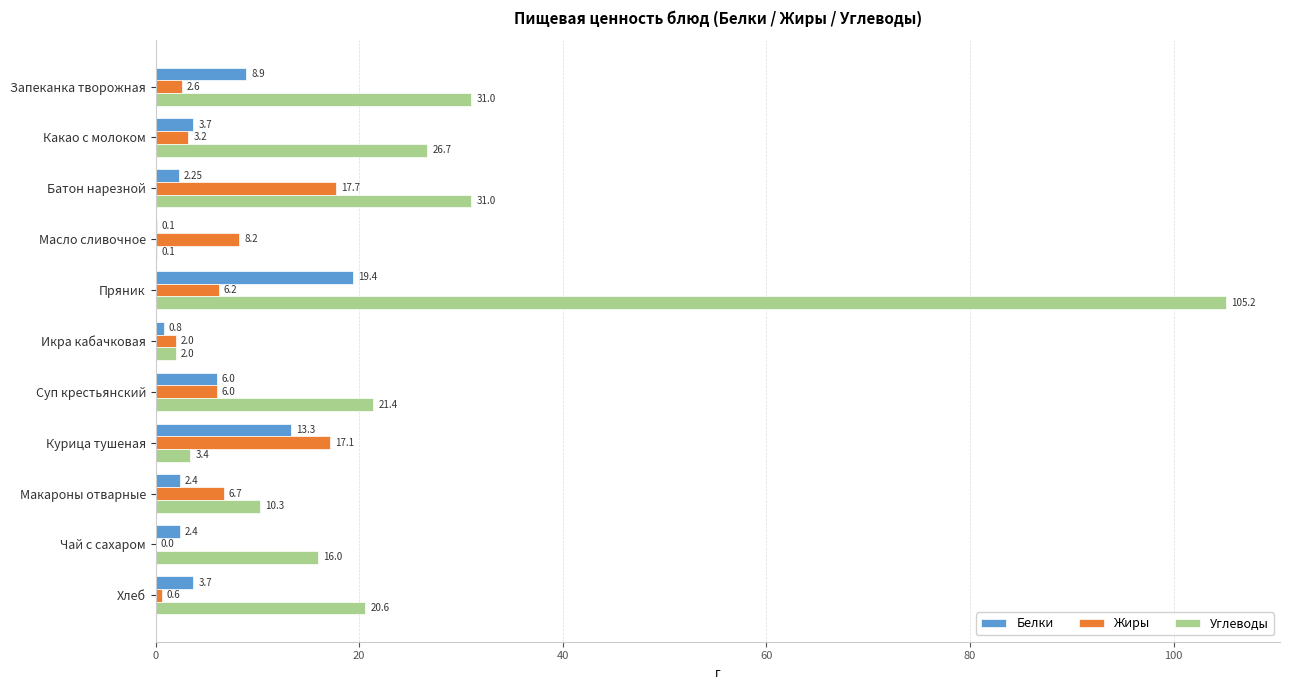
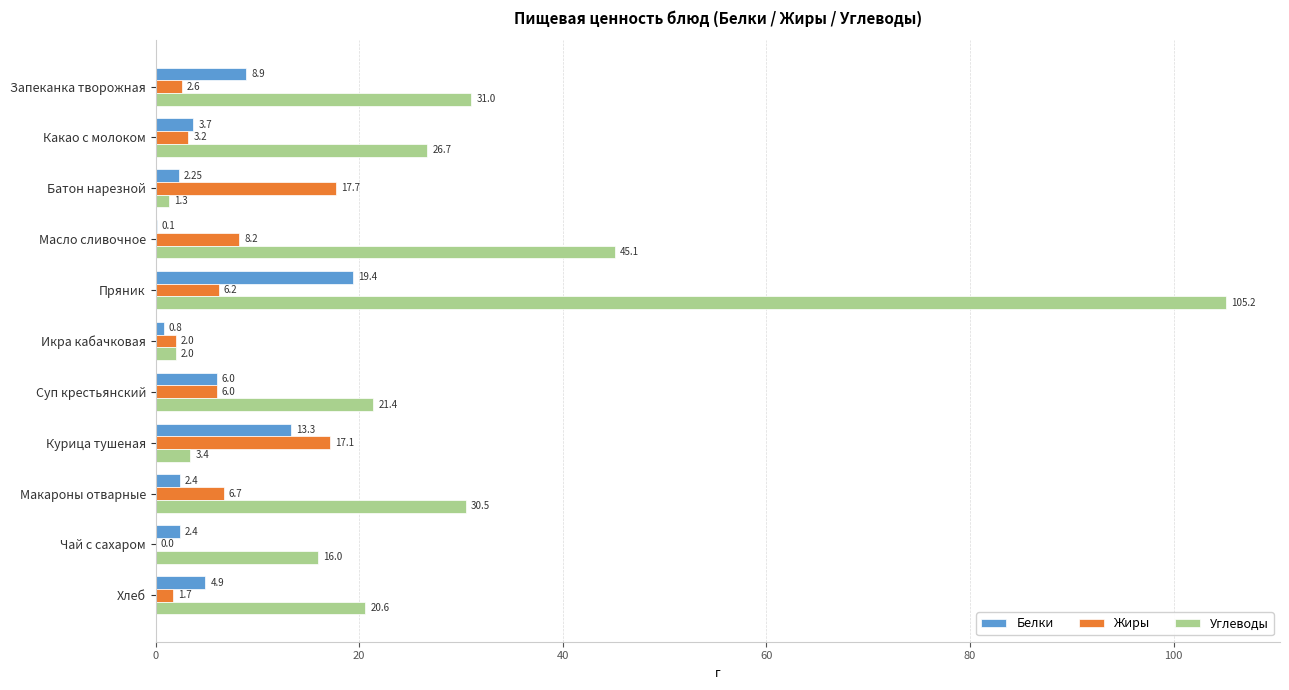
  {
    "Белки": {
      "Запеканка творожная": 8.9,
      "Какао с молоком": 3.7,
      "Батон нарезной": 2.25,
      "Масло сливочное": 0.1,
      "Пряник": 19.4,
      "Икра кабачковая": 0.8,
      "Суп крестьянский": 6.0,
      "Курица тушеная": 13.3,
      "Макароны отварные": 2.4,
      "Чай с сахаром": 2.4,
-     "Хлеб": 3.7
+     "Хлеб": 4.9
    },
    "Жиры": {
      "Запеканка творожная": 2.6,
      "Какао с молоком": 3.2,
      "Батон нарезной": 17.7,
      "Масло сливочное": 8.2,
      "Пряник": 6.2,
      "Икра кабачковая": 2.0,
      "Суп крестьянский": 6.0,
      "Курица тушеная": 17.1,
      "Макароны отварные": 6.7,
      "Чай с сахаром": 0.0,
-     "Хлеб": 0.6
+     "Хлеб": 1.7
    },
    "Углеводы": {
      "Запеканка творожная": 31.0,
      "Какао с молоком": 26.7,
-     "Батон нарезной": 31.0,
-     "Масло сливочное": 0.1,
+     "Батон нарезной": 1.3,
+     "Масло сливочное": 45.1,
      "Пряник": 105.2,
      "Икра кабачковая": 2.0,
      "Суп крестьянский": 21.4,
      "Курица тушеная": 3.4,
-     "Макароны отварные": 10.3,
+     "Макароны отварные": 30.5,
      "Чай с сахаром": 16.0,
      "Хлеб": 20.6
    }
  }
